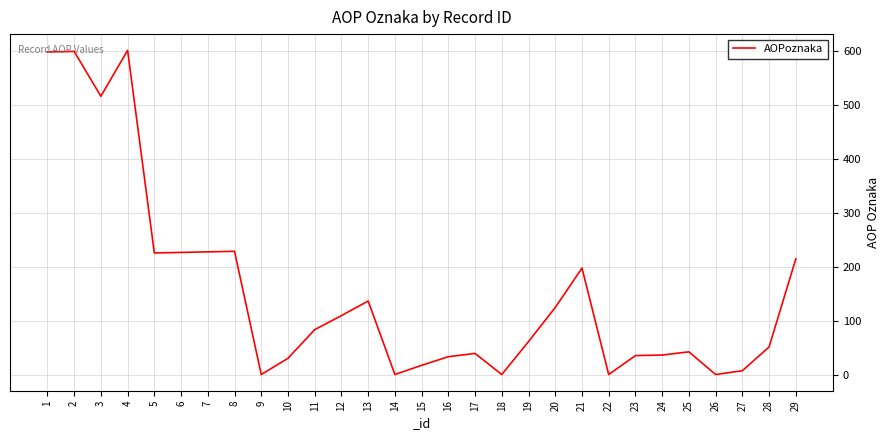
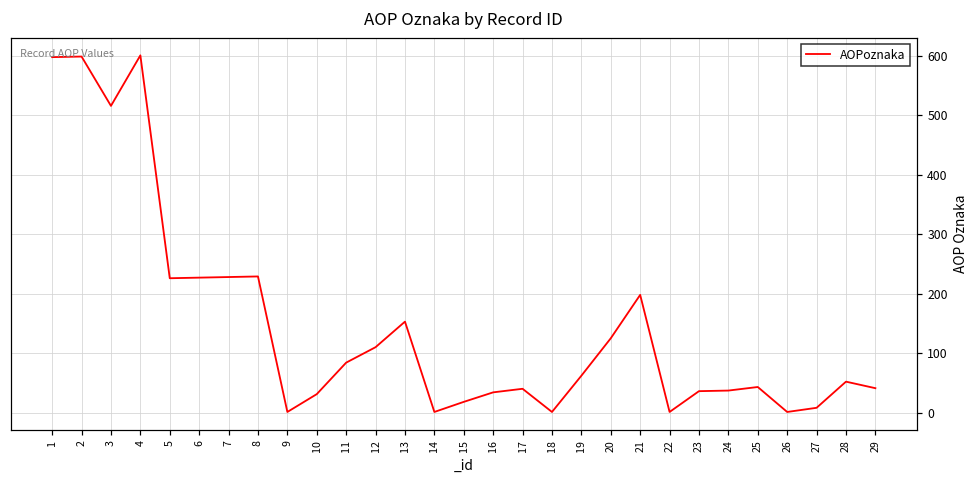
  {
    "1": 600,
    "2": 600,
    "3": 520,
    "4": 600,
    "5": 230,
    "6": 230,
    "7": 230,
    "8": 230,
    "9": 0,
    "10": 30,
    "11": 80,
    "12": 110,
-   "13": 140,
+   "13": 150,
    "14": 0,
    "15": 20,
    "16": 30,
    "17": 40,
    "18": 0,
    "19": 60,
    "20": 130,
    "21": 200,
    "22": 0,
    "23": 40,
    "24": 40,
    "25": 40,
    "26": 0,
    "27": 10,
    "28": 50,
-   "29": 220
+   "29": 40
  }
